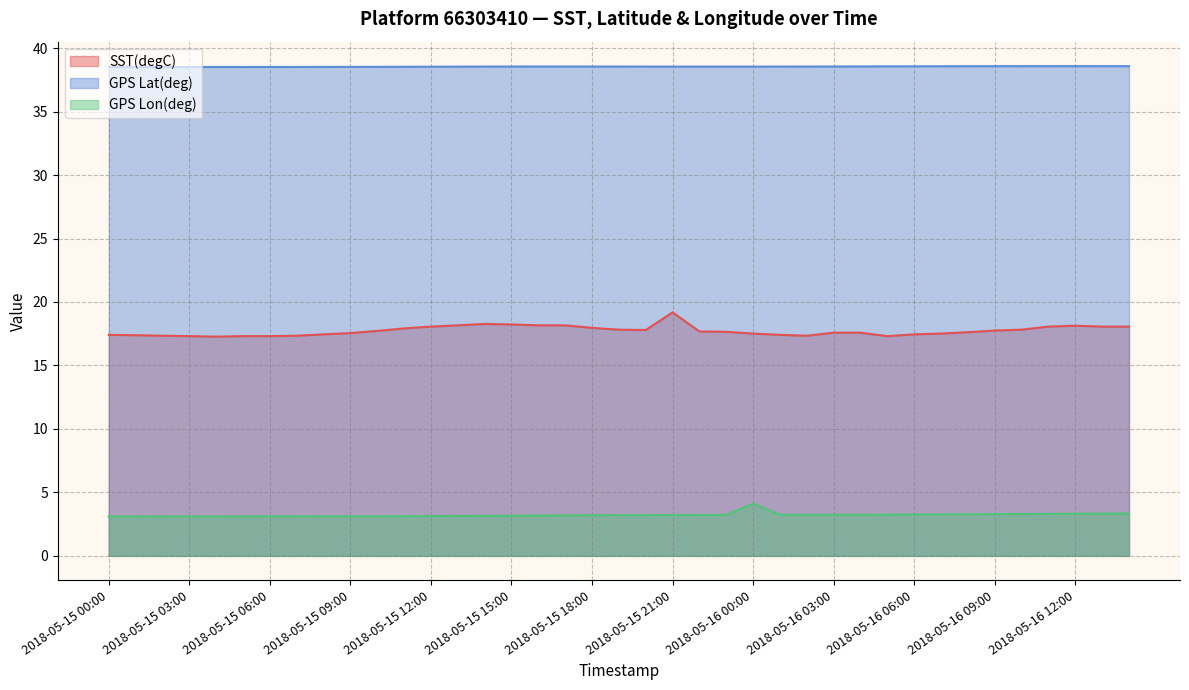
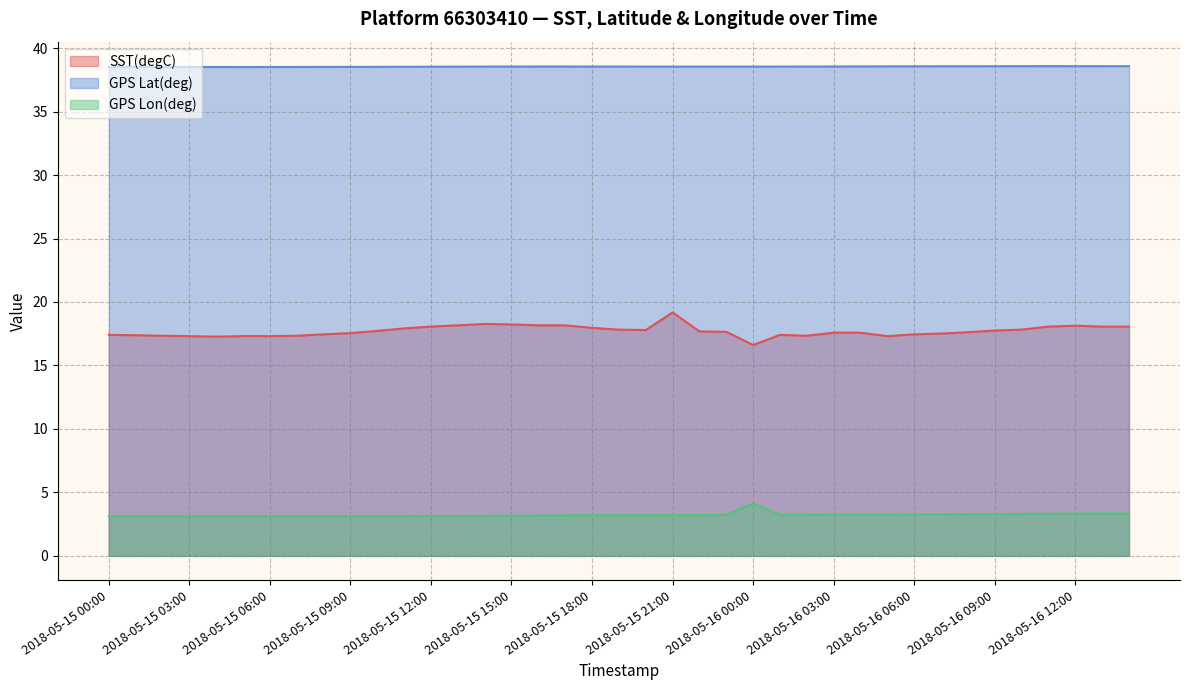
  {
    "SST(degC)": {
      "2018-05-15 00:00": 17.4,
      "2018-05-15 03:00": 17.3,
      "2018-05-15 06:00": 17.3,
      "2018-05-15 09:00": 17.6,
      "2018-05-15 12:00": 18.1,
      "2018-05-15 15:00": 18.2,
      "2018-05-15 18:00": 18.0,
      "2018-05-15 21:00": 19.2,
-     "2018-05-16 00:00": 17.5,
+     "2018-05-16 00:00": 16.6,
      "2018-05-16 03:00": 17.6,
      "2018-05-16 06:00": 17.5,
      "2018-05-16 09:00": 17.8,
      "2018-05-16 12:00": 18.1
    },
    "GPS Lat(deg)": {
      "2018-05-15 06:00": 38.5,
      "2018-05-15 09:00": 38.5,
      "2018-05-15 12:00": 38.5,
      "2018-05-15 15:00": 38.5,
      "2018-05-15 18:00": 38.5,
      "2018-05-15 21:00": 38.5,
      "2018-05-16 00:00": 38.5,
      "2018-05-16 03:00": 38.6,
      "2018-05-16 06:00": 38.6,
      "2018-05-16 09:00": 38.6,
      "2018-05-16 12:00": 38.6
    },
    "GPS Lon(deg)": {
      "2018-05-15 00:00": 3.1,
      "2018-05-15 03:00": 3.1,
      "2018-05-15 06:00": 3.1,
      "2018-05-15 09:00": 3.1,
      "2018-05-15 12:00": 3.1,
      "2018-05-15 15:00": 3.2,
      "2018-05-15 18:00": 3.2,
      "2018-05-15 21:00": 3.2,
      "2018-05-16 00:00": 4.1,
      "2018-05-16 03:00": 3.2,
      "2018-05-16 06:00": 3.3,
      "2018-05-16 09:00": 3.3,
      "2018-05-16 12:00": 3.3
    }
  }
